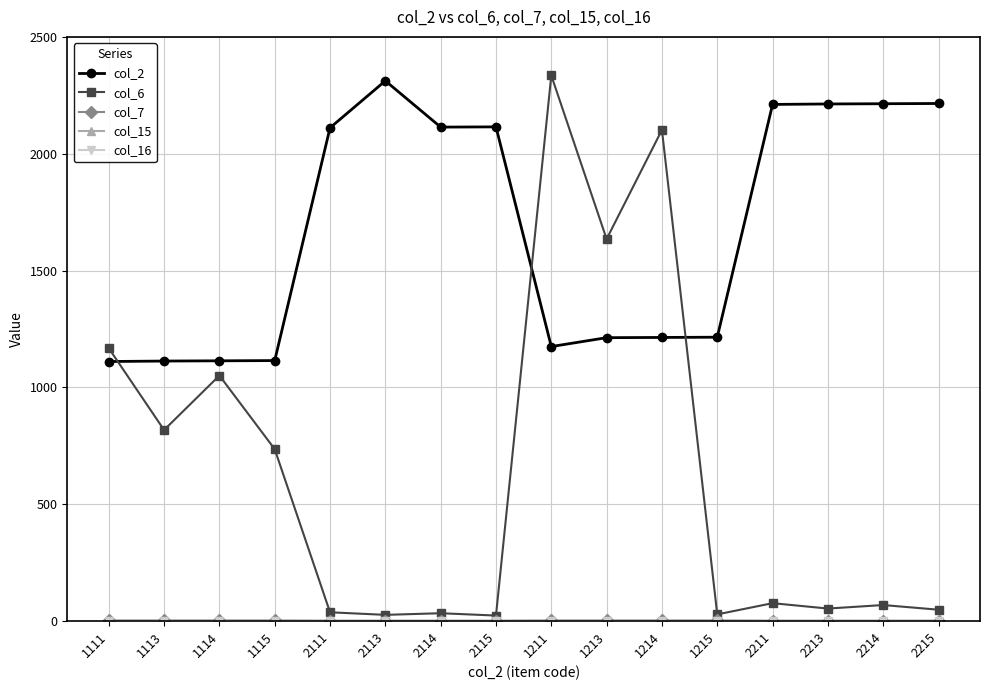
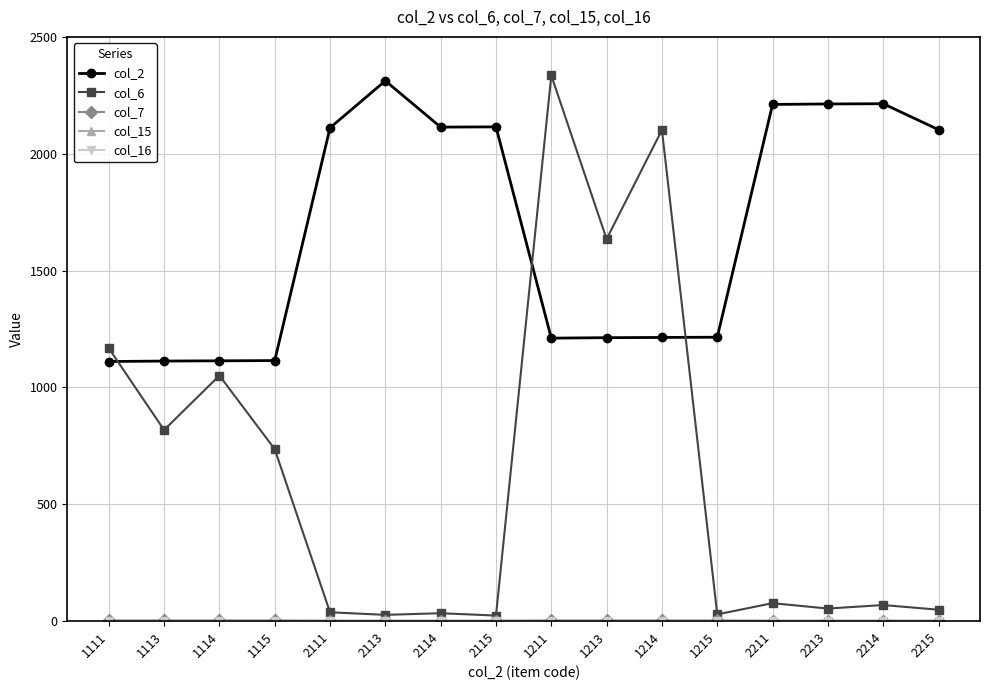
  {
    "col_2": {
      "1111": 1110,
      "1113": 1110,
      "1114": 1110,
      "1115": 1120,
      "2111": 2110,
      "2113": 2310,
      "2114": 2110,
      "2115": 2120,
-     "1211": 1180,
+     "1211": 1210,
      "1213": 1210,
      "1214": 1210,
      "1215": 1220,
      "2211": 2210,
      "2213": 2210,
      "2214": 2210,
-     "2215": 2220
+     "2215": 2100
    },
    "col_6": {
      "1111": 1170,
      "1113": 820,
      "1114": 1050,
      "1115": 740,
      "2111": 40,
      "2113": 30,
      "2114": 30,
      "2115": 20,
      "1211": 2340,
      "1213": 1640,
      "1214": 2100,
      "1215": 30,
      "2211": 80,
      "2213": 50,
      "2214": 70,
      "2215": 50
    }
  }
